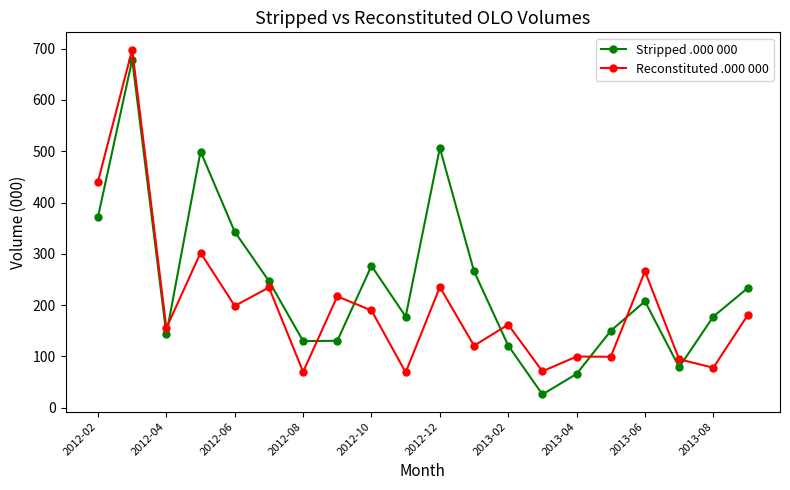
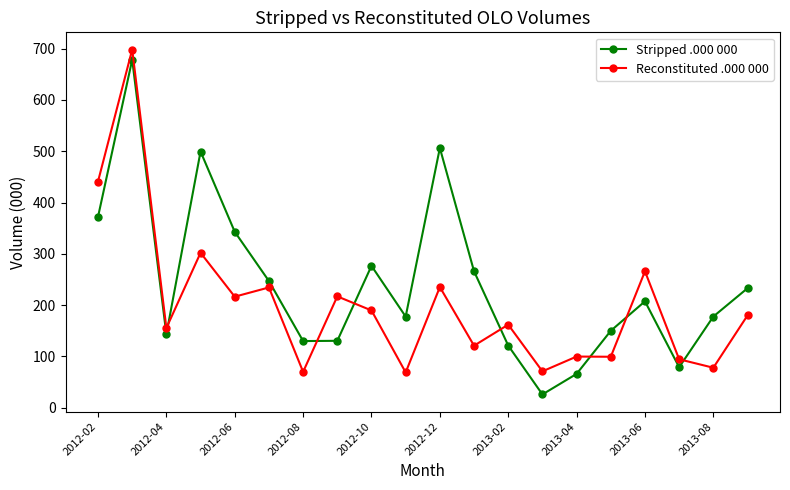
  {
    "Stripped .000 000": {
      "2012-02": 370,
      "2012-04": 140,
      "2012-06": 340,
      "2012-08": 130,
      "2012-10": 280,
      "2012-12": 510,
      "2013-02": 120,
      "2013-04": 70,
      "2013-06": 210,
      "2013-08": 180
    },
    "Reconstituted .000 000": {
      "2012-02": 440,
      "2012-04": 160,
-     "2012-06": 200,
+     "2012-06": 220,
      "2012-08": 70,
      "2012-10": 190,
      "2012-12": 240,
      "2013-02": 160,
      "2013-04": 100,
      "2013-06": 270,
      "2013-08": 80
    }
  }
